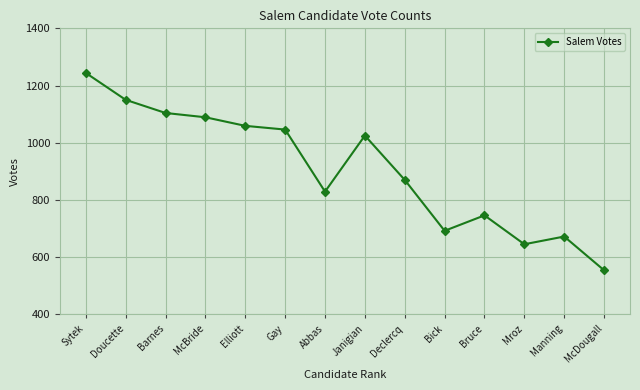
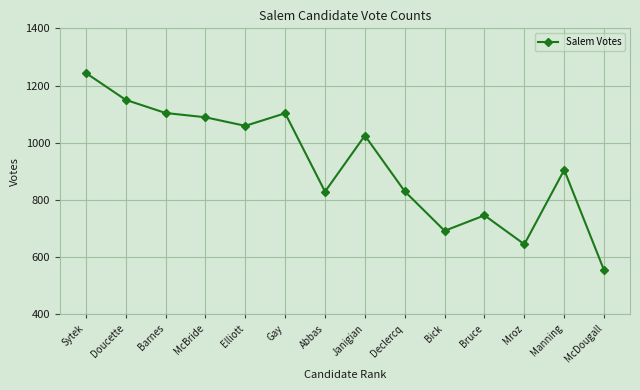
  {
    "Sytek": 1240,
    "Doucette": 1150,
    "Barnes": 1100,
    "McBride": 1090,
    "Elliott": 1060,
-   "Gay": 1050,
+   "Gay": 1100,
    "Abbas": 830,
    "Janigian": 1030,
-   "Declercq": 870,
+   "Declercq": 830,
    "Bick": 690,
    "Bruce": 750,
    "Mroz": 650,
-   "Manning": 670,
+   "Manning": 910,
    "McDougall": 550
  }
